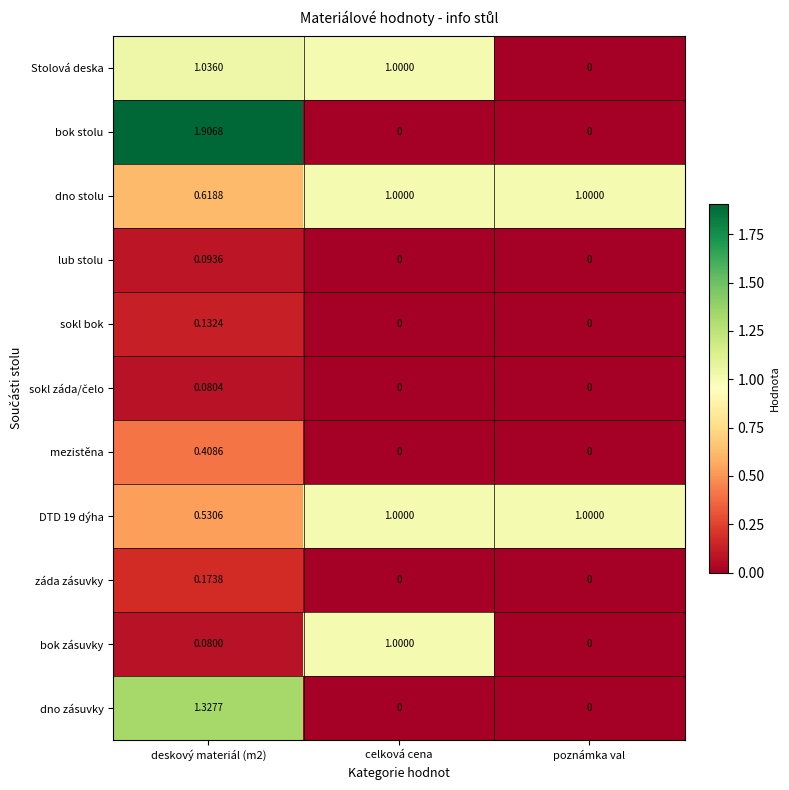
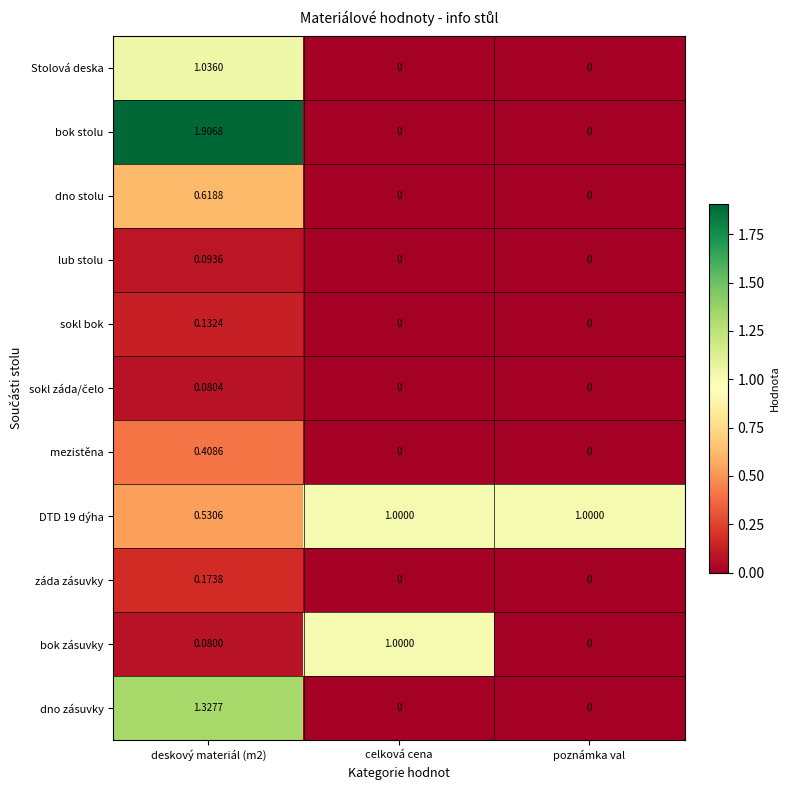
  {
    "Stolová deska": {
      "deskový materiál (m2)": 1.0360,
-     "celková cena": 1.0000,
+     "celková cena": 0,
      "poznámka val": 0
    },
    "bok stolu": {
      "deskový materiál (m2)": 1.9068,
      "celková cena": 0,
      "poznámka val": 0
    },
    "dno stolu": {
      "deskový materiál (m2)": 0.6188,
-     "celková cena": 1.0000,
-     "poznámka val": 1.0000
+     "celková cena": 0,
+     "poznámka val": 0
    },
    "lub stolu": {
      "deskový materiál (m2)": 0.0936,
      "celková cena": 0,
      "poznámka val": 0
    },
    "sokl bok": {
      "deskový materiál (m2)": 0.1324,
      "celková cena": 0,
      "poznámka val": 0
    },
    "sokl záda/čelo": {
      "deskový materiál (m2)": 0.0804,
      "celková cena": 0,
      "poznámka val": 0
    },
    "mezistěna": {
      "deskový materiál (m2)": 0.4086,
      "celková cena": 0,
      "poznámka val": 0
    },
    "DTD 19 dýha": {
      "deskový materiál (m2)": 0.5306,
      "celková cena": 1.0000,
      "poznámka val": 1.0000
    },
    "záda zásuvky": {
      "deskový materiál (m2)": 0.1738,
      "celková cena": 0,
      "poznámka val": 0
    },
    "bok zásuvky": {
      "deskový materiál (m2)": 0.0800,
      "celková cena": 1.0000,
      "poznámka val": 0
    },
    "dno zásuvky": {
      "deskový materiál (m2)": 1.3277,
      "celková cena": 0,
      "poznámka val": 0
    }
  }
